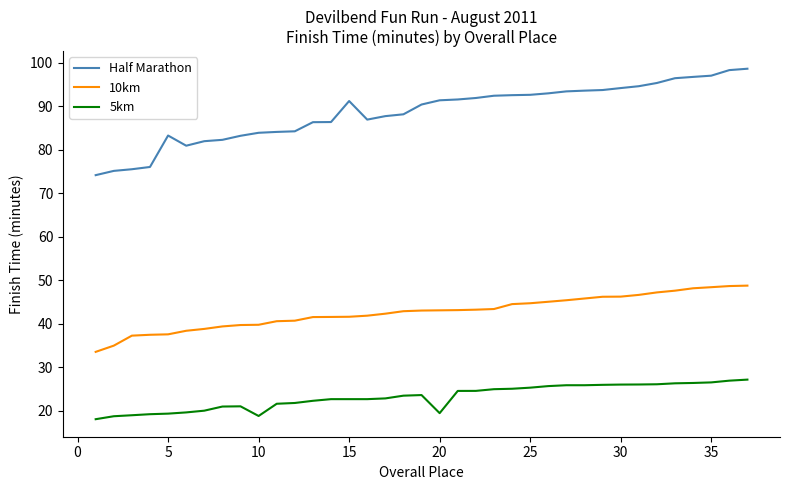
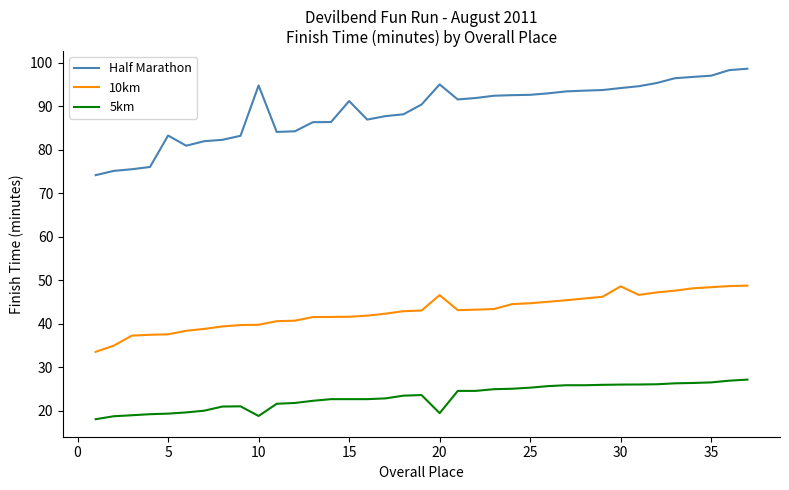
  {
    "Half Marathon": {
      "5": 83,
-     "10": 84,
+     "10": 95,
      "15": 91,
-     "20": 91,
+     "20": 95,
      "25": 93,
      "30": 94,
      "35": 97
    },
    "10km": {
      "5": 38,
      "10": 40,
      "15": 42,
-     "20": 43,
+     "20": 47,
      "25": 45,
-     "30": 46,
+     "30": 49,
      "35": 48
    },
    "5km": {
      "5": 19,
      "10": 19,
      "15": 23,
      "20": 19,
      "25": 25,
      "30": 26,
      "35": 27
    }
  }
